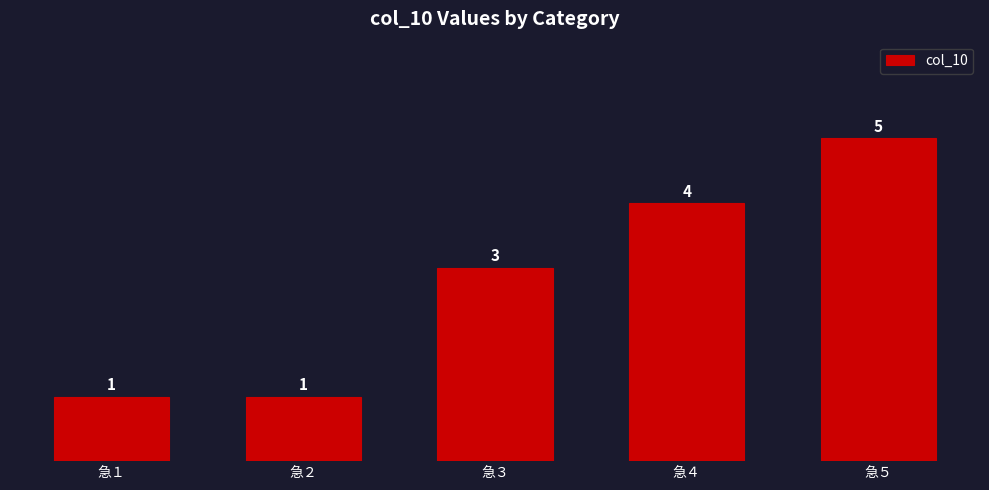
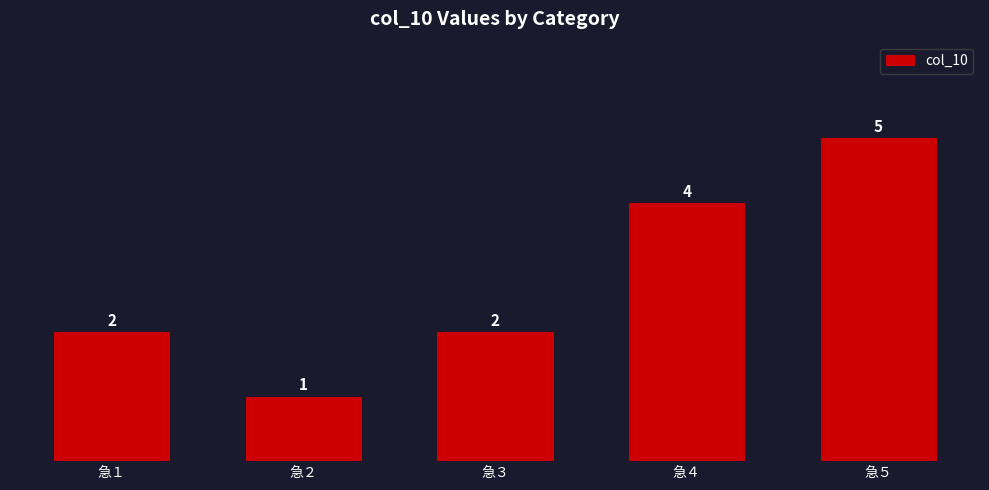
  {
-   "急１": 1,
+   "急１": 2,
    "急２": 1,
-   "急３": 3,
+   "急３": 2,
    "急４": 4,
    "急５": 5
  }
